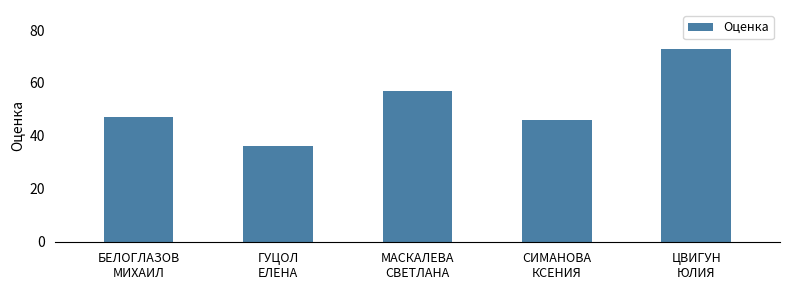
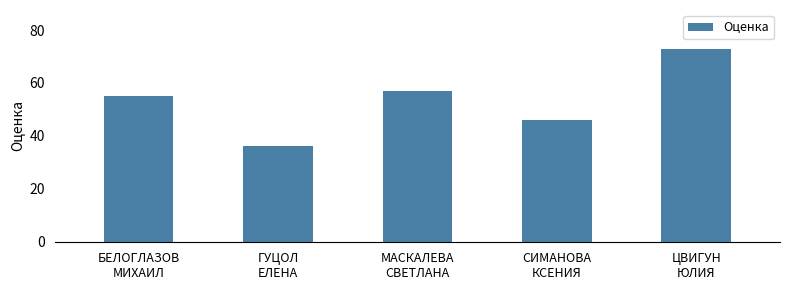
  {
-   "БЕЛОГЛАЗОВ МИХАИЛ": 47,
+   "БЕЛОГЛАЗОВ МИХАИЛ": 55,
    "ГУЦОЛ ЕЛЕНА": 36,
    "МАСКАЛЕВА СВЕТЛАНА": 57,
    "СИМАНОВА КСЕНИЯ": 46,
    "ЦВИГУН ЮЛИЯ": 73
  }
